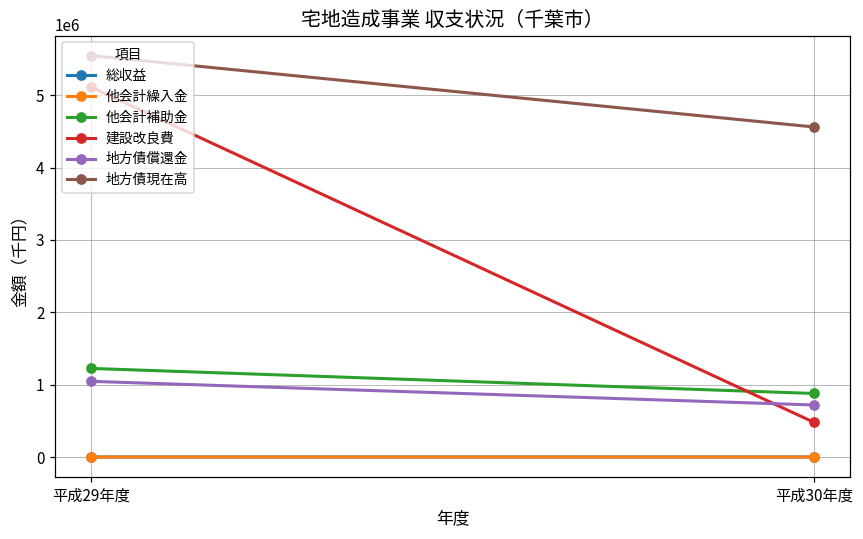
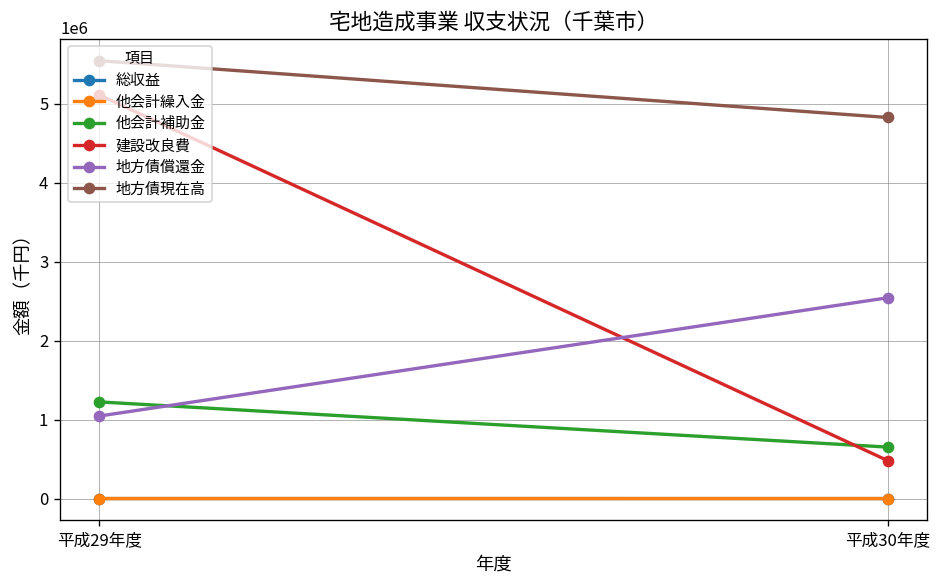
  {
    "他会計繰入金": {
      "平成29年度": 0,
      "平成30年度": 0
    },
    "他会計補助金": {
      "平成29年度": 1200000,
-     "平成30年度": 900000
+     "平成30年度": 700000
    },
    "建設改良費": {
      "平成30年度": 500000
    },
    "地方債償還金": {
      "平成29年度": 1000000,
-     "平成30年度": 700000
+     "平成30年度": 2500000
    },
    "地方債現在高": {
-     "平成30年度": 4600000
+     "平成30年度": 4800000
    }
  }
